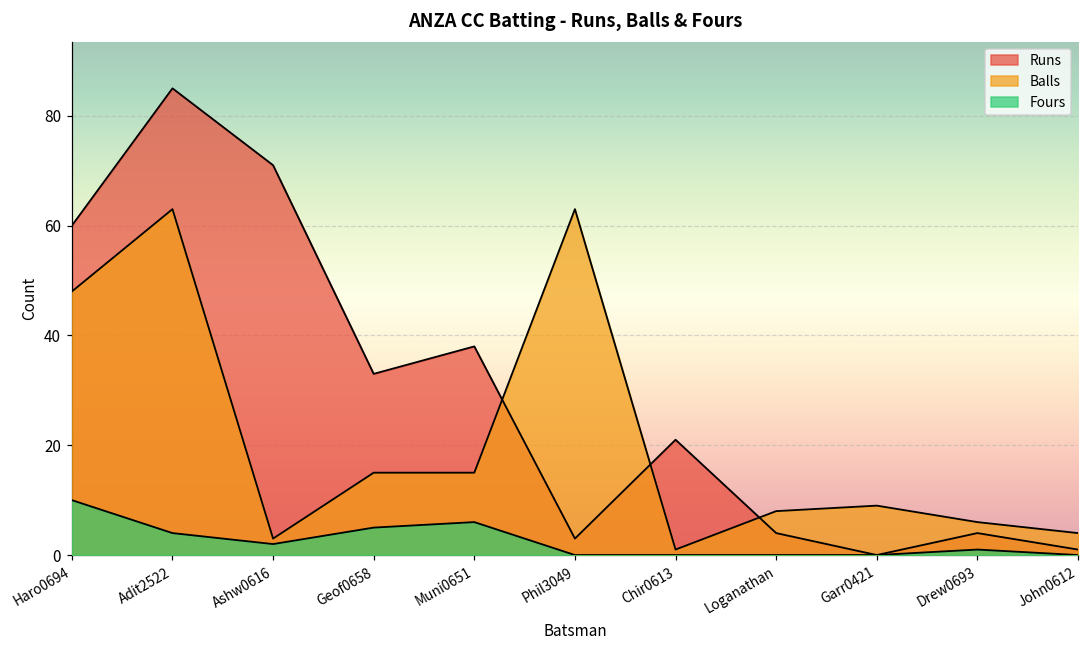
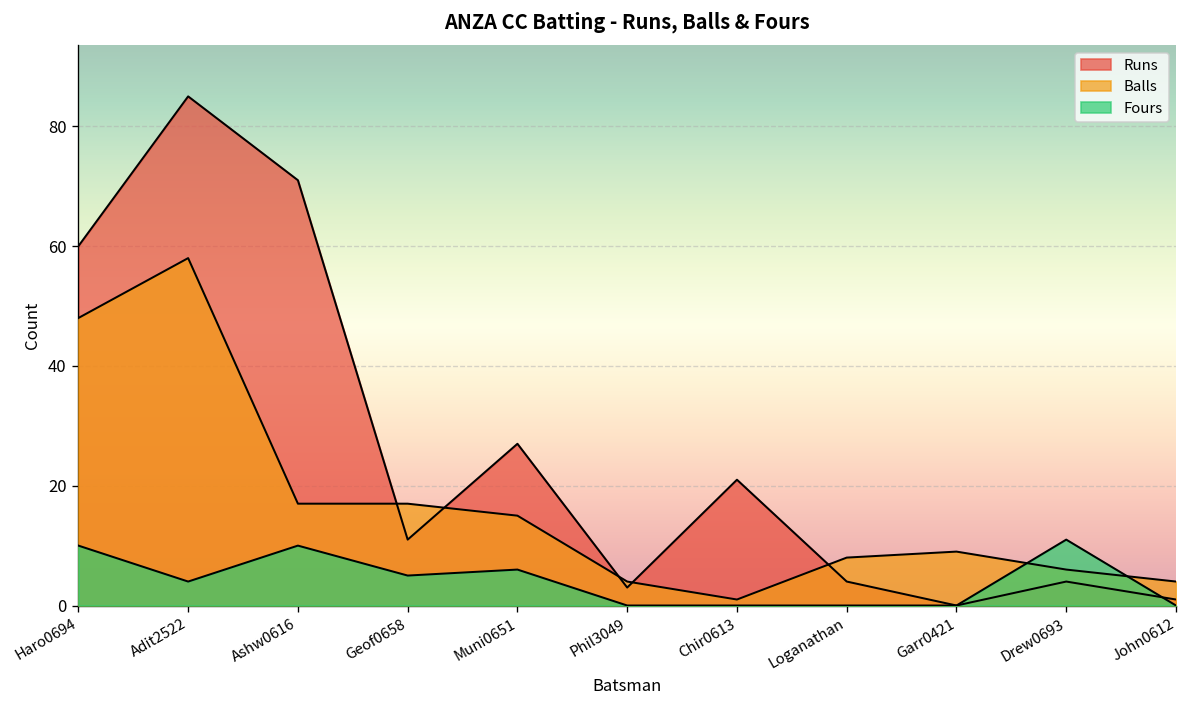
  {
    "Runs": {
      "Haro0694": 60,
      "Adit2522": 85,
      "Ashw0616": 71,
-     "Geof0658": 33,
-     "Muni0651": 38,
+     "Geof0658": 11,
+     "Muni0651": 27,
      "Phil3049": 3,
      "Chir0613": 21,
      "Loganathan": 4,
      "Drew0693": 4,
      "John0612": 1
    },
    "Balls": {
      "Haro0694": 48,
-     "Adit2522": 63,
-     "Ashw0616": 3,
-     "Geof0658": 15,
+     "Adit2522": 58,
+     "Ashw0616": 17,
+     "Geof0658": 17,
      "Muni0651": 15,
-     "Phil3049": 63,
+     "Phil3049": 4,
      "Chir0613": 1,
      "Loganathan": 8,
      "Garr0421": 9,
      "Drew0693": 6,
      "John0612": 4
    },
    "Fours": {
      "Haro0694": 10,
      "Adit2522": 4,
-     "Ashw0616": 2,
+     "Ashw0616": 10,
      "Geof0658": 5,
      "Muni0651": 6,
      "Phil3049": 0,
      "Chir0613": 0,
      "Loganathan": 0,
-     "Drew0693": 1,
+     "Drew0693": 11,
      "John0612": 0
    }
  }
